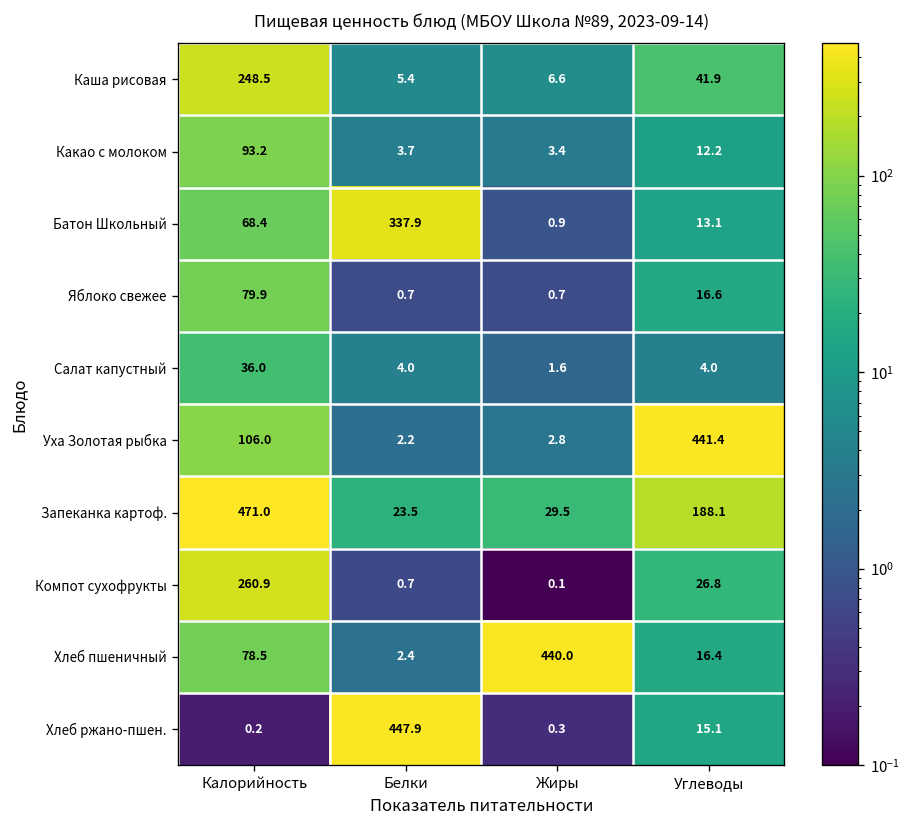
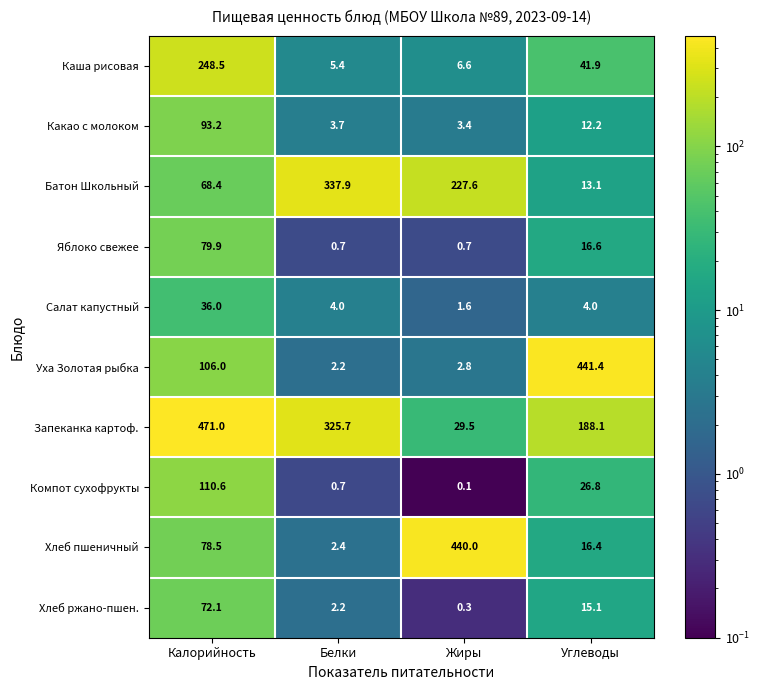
  {
    "Каша рисовая": {
      "Калорийность": 248.5,
      "Белки": 5.4,
      "Жиры": 6.6,
      "Углеводы": 41.9
    },
    "Какао с молоком": {
      "Калорийность": 93.2,
      "Белки": 3.7,
      "Жиры": 3.4,
      "Углеводы": 12.2
    },
    "Батон Школьный": {
      "Калорийность": 68.4,
      "Белки": 337.9,
-     "Жиры": 0.9,
+     "Жиры": 227.6,
      "Углеводы": 13.1
    },
    "Яблоко свежее": {
      "Калорийность": 79.9,
      "Белки": 0.7,
      "Жиры": 0.7,
      "Углеводы": 16.6
    },
    "Салат капустный": {
      "Калорийность": 36.0,
      "Белки": 4.0,
      "Жиры": 1.6,
      "Углеводы": 4.0
    },
    "Уха Золотая рыбка": {
      "Калорийность": 106.0,
      "Белки": 2.2,
      "Жиры": 2.8,
      "Углеводы": 441.4
    },
    "Запеканка картоф.": {
      "Калорийность": 471.0,
-     "Белки": 23.5,
+     "Белки": 325.7,
      "Жиры": 29.5,
      "Углеводы": 188.1
    },
    "Компот сухофрукты": {
-     "Калорийность": 260.9,
+     "Калорийность": 110.6,
      "Белки": 0.7,
      "Жиры": 0.1,
      "Углеводы": 26.8
    },
    "Хлеб пшеничный": {
      "Калорийность": 78.5,
      "Белки": 2.4,
      "Жиры": 440.0,
      "Углеводы": 16.4
    },
    "Хлеб ржано-пшен.": {
-     "Калорийность": 0.2,
-     "Белки": 447.9,
+     "Калорийность": 72.1,
+     "Белки": 2.2,
      "Жиры": 0.3,
      "Углеводы": 15.1
    }
  }
